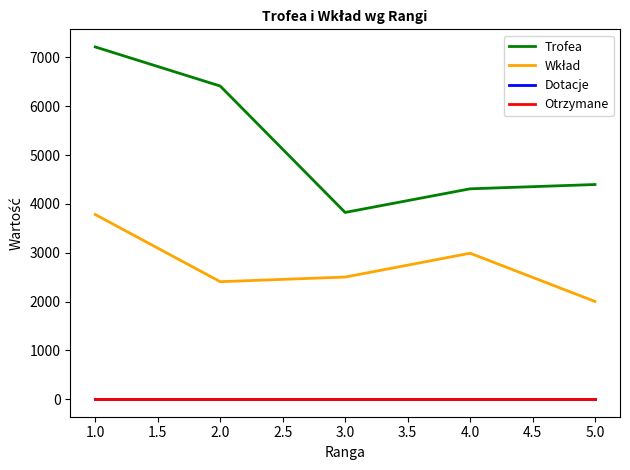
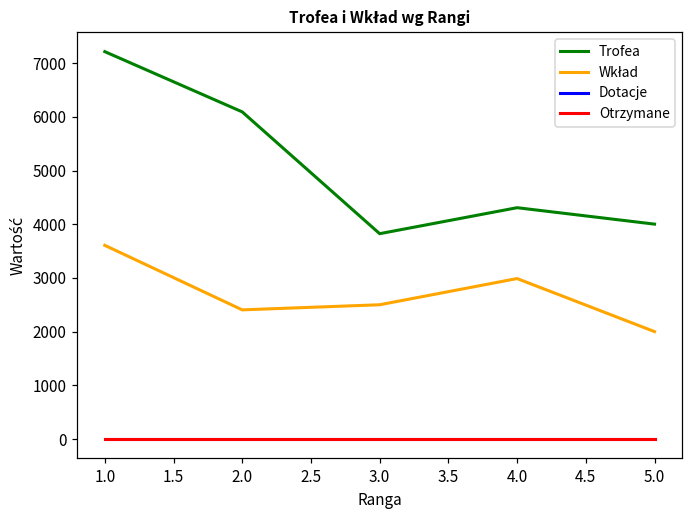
  {
    "Trofea": {
      "1.0": 7200,
-     "2.0": 6400,
+     "2.0": 6100,
      "3.0": 3800,
      "4.0": 4300,
-     "5.0": 4400
+     "5.0": 4000
    },
    "Wkład": {
-     "1.0": 3800,
+     "1.0": 3600,
      "2.0": 2400,
      "3.0": 2500,
      "4.0": 3000,
      "5.0": 2000
    },
    "Otrzymane": {
      "1.0": 0,
      "2.0": 0,
      "3.0": 0,
      "4.0": 0,
      "5.0": 0
    }
  }
